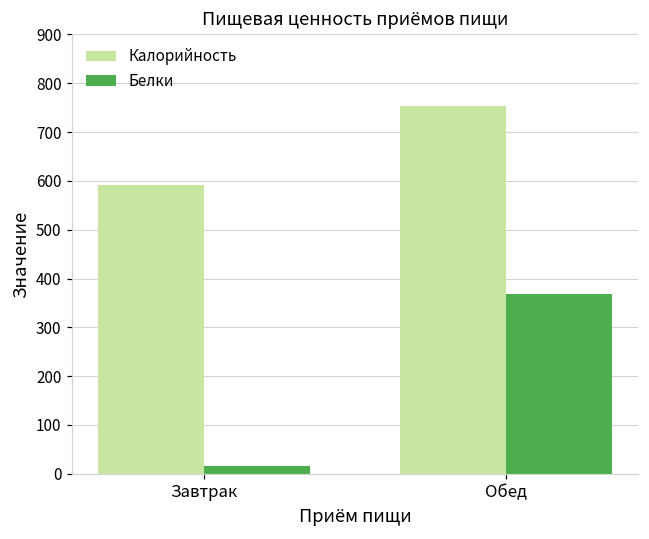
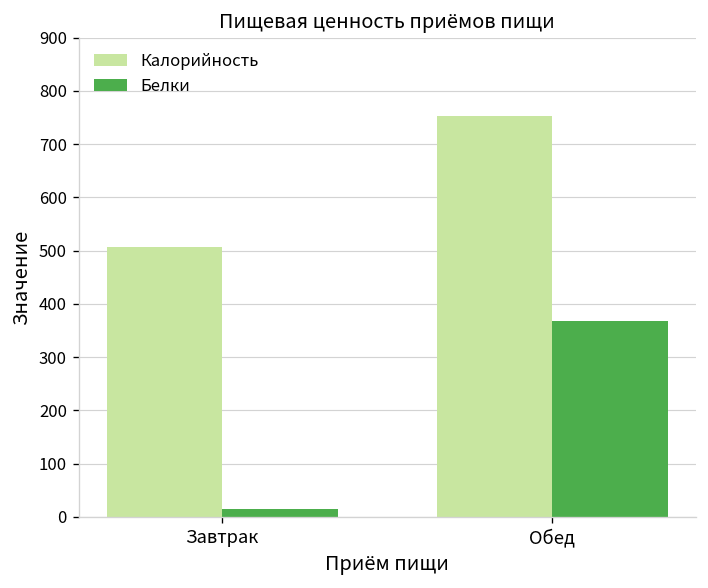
  {
    "Калорийность": {
-     "Завтрак": 590,
+     "Завтрак": 510,
      "Обед": 750
    },
    "Белки": {
      "Завтрак": 20,
      "Обед": 370
    }
  }
